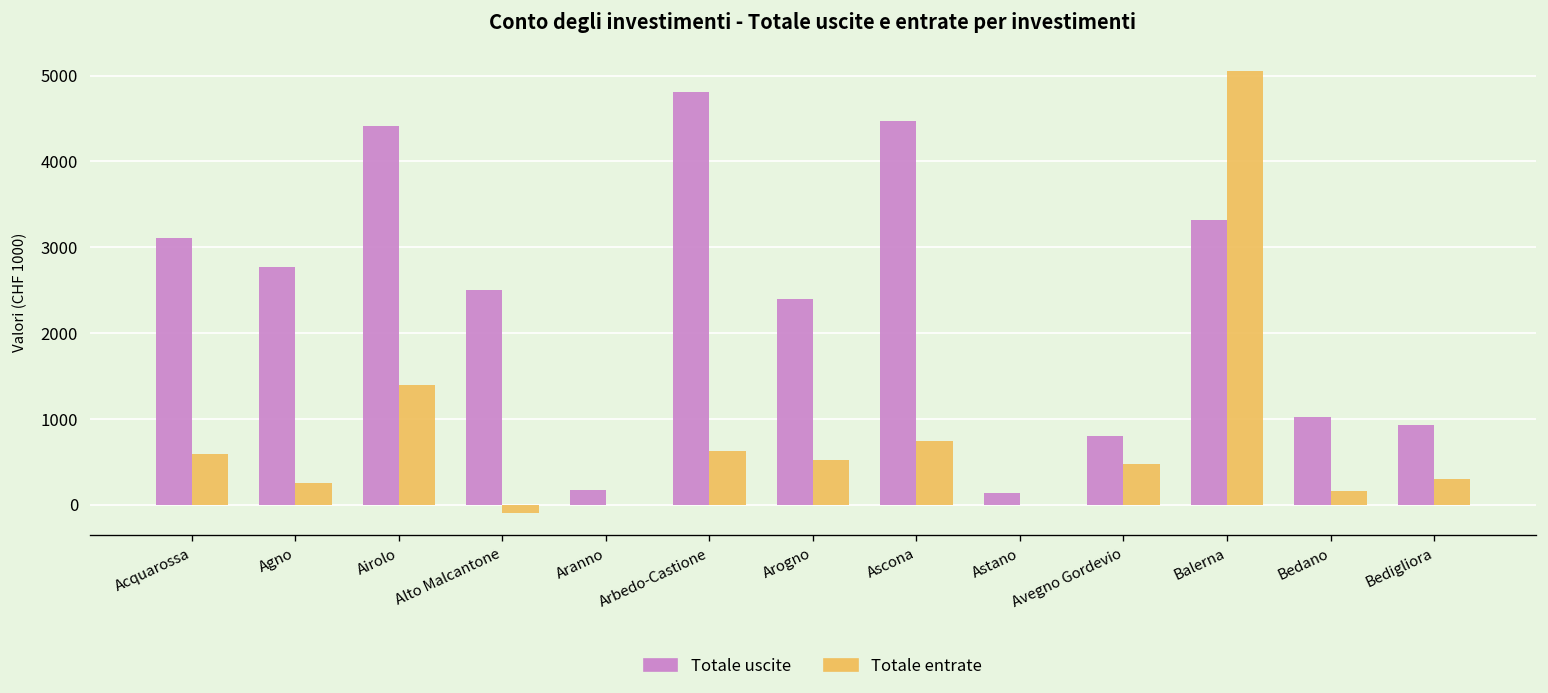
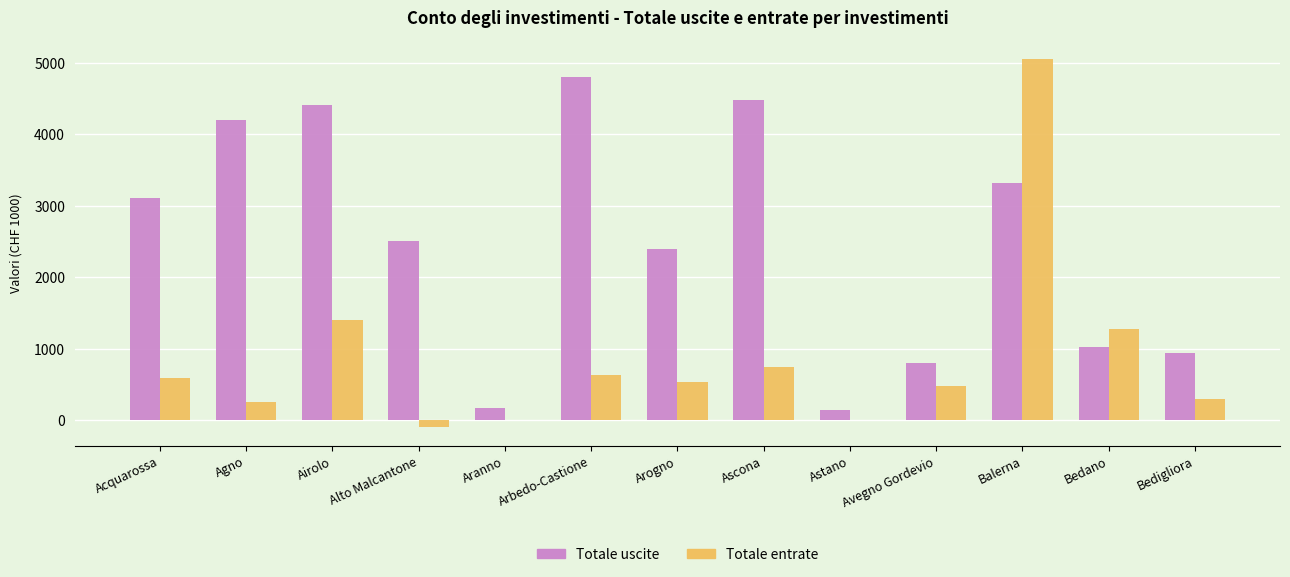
  {
    "Totale uscite": {
      "Acquarossa": 3100,
-     "Agno": 2800,
+     "Agno": 4200,
      "Airolo": 4400,
      "Alto Malcantone": 2500,
      "Aranno": 200,
      "Arbedo-Castione": 4800,
      "Arogno": 2400,
      "Ascona": 4500,
      "Astano": 100,
      "Avegno Gordevio": 800,
      "Balerna": 3300,
      "Bedano": 1000,
      "Bedigliora": 900
    },
    "Totale entrate": {
      "Acquarossa": 600,
      "Agno": 300,
      "Airolo": 1400,
      "Alto Malcantone": -100,
      "Aranno": 0,
      "Arbedo-Castione": 600,
      "Arogno": 500,
      "Ascona": 700,
      "Astano": 0,
      "Avegno Gordevio": 500,
      "Balerna": 5100,
-     "Bedano": 200,
+     "Bedano": 1300,
      "Bedigliora": 300
    }
  }
